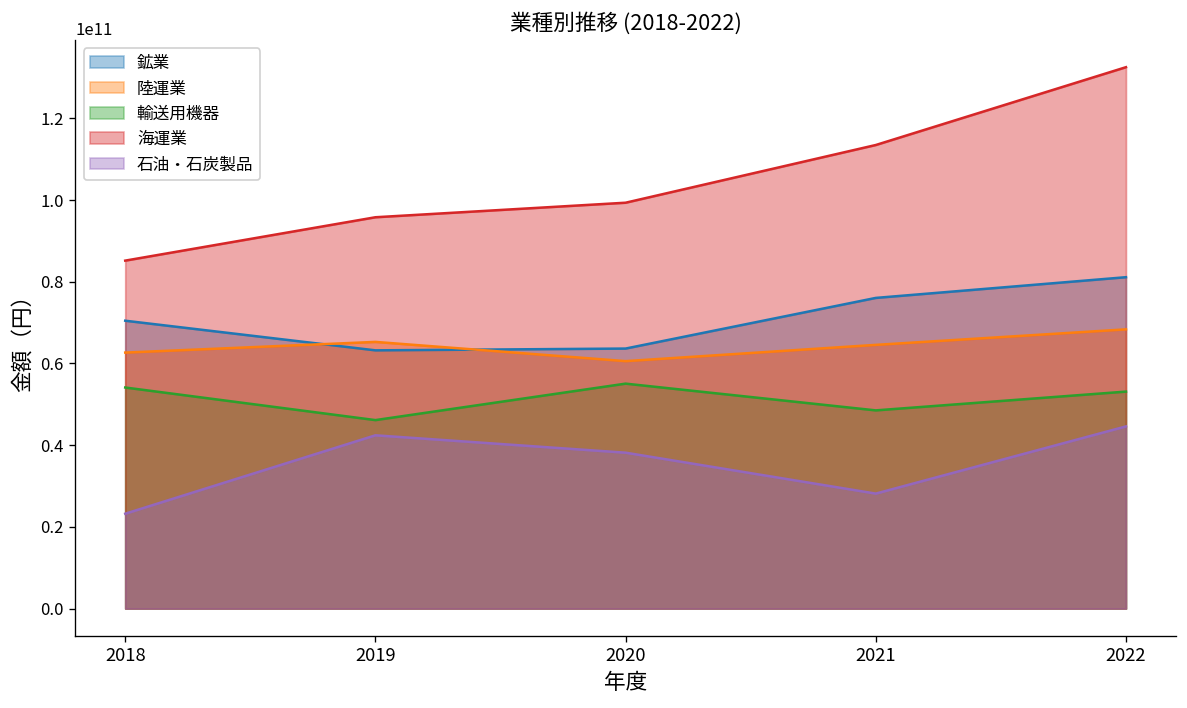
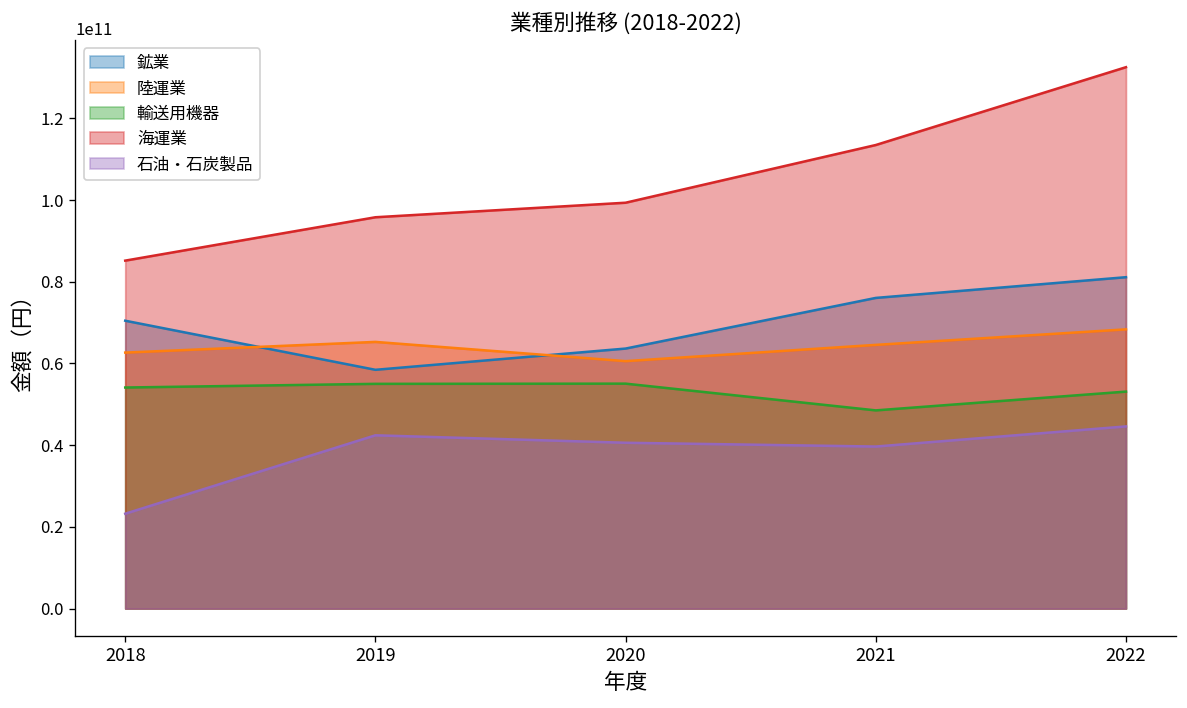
  {
    "鉱業": {
      "2018": 70000000000,
-     "2019": 63000000000,
+     "2019": 58000000000,
      "2020": 64000000000,
      "2021": 76000000000,
      "2022": 81000000000
    },
    "輸送用機器": {
      "2018": 54000000000,
-     "2019": 46000000000,
+     "2019": 55000000000,
      "2020": 55000000000,
      "2021": 49000000000,
      "2022": 53000000000
    },
    "石油・石炭製品": {
      "2018": 23000000000,
      "2019": 42000000000,
-     "2020": 38000000000,
-     "2021": 28000000000,
+     "2020": 41000000000,
+     "2021": 40000000000,
      "2022": 45000000000
    }
  }
